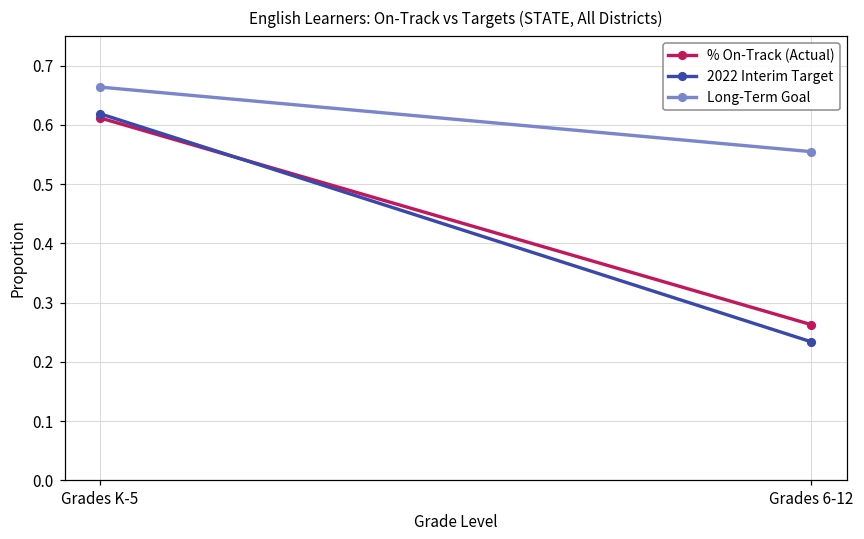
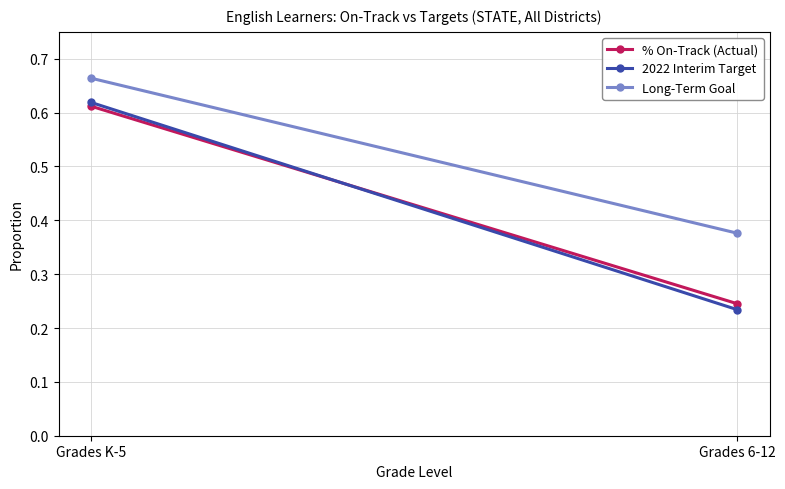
  {
    "% On-Track (Actual)": {
      "Grades K-5": 0.61,
-     "Grades 6-12": 0.26
+     "Grades 6-12": 0.25
    },
    "2022 Interim Target": {
      "Grades K-5": 0.62,
      "Grades 6-12": 0.23
    },
    "Long-Term Goal": {
      "Grades K-5": 0.66,
-     "Grades 6-12": 0.56
+     "Grades 6-12": 0.38
    }
  }
